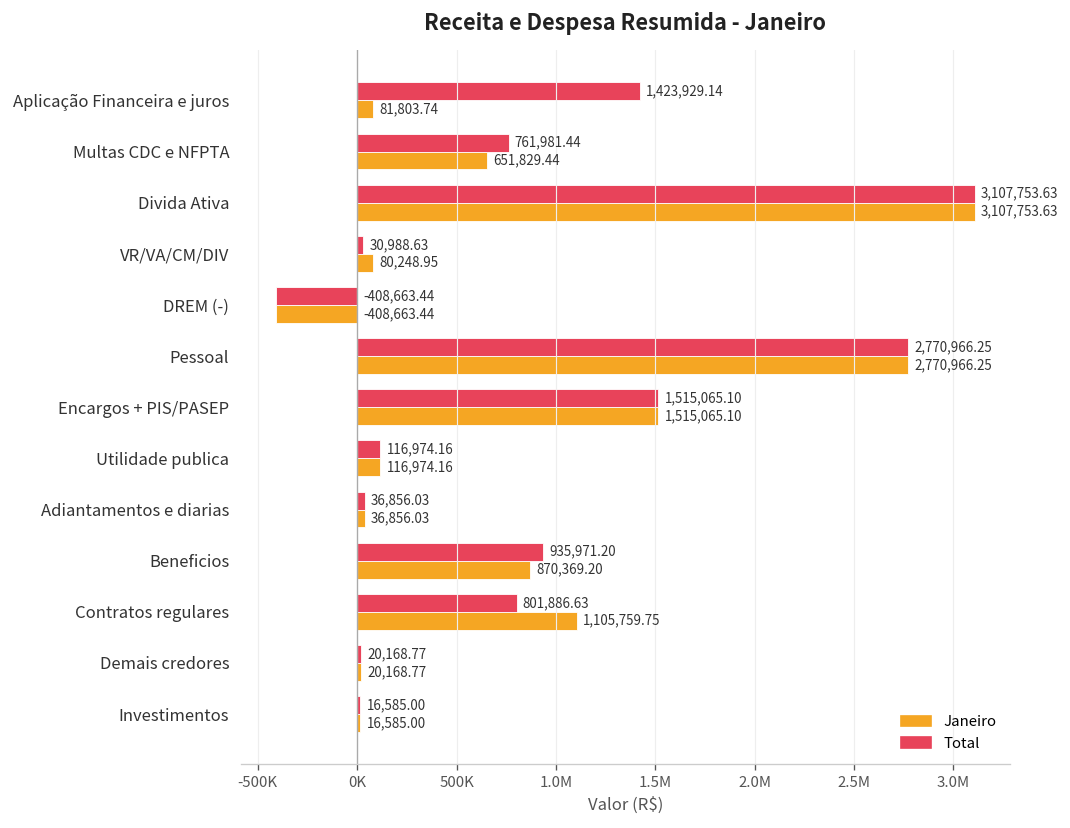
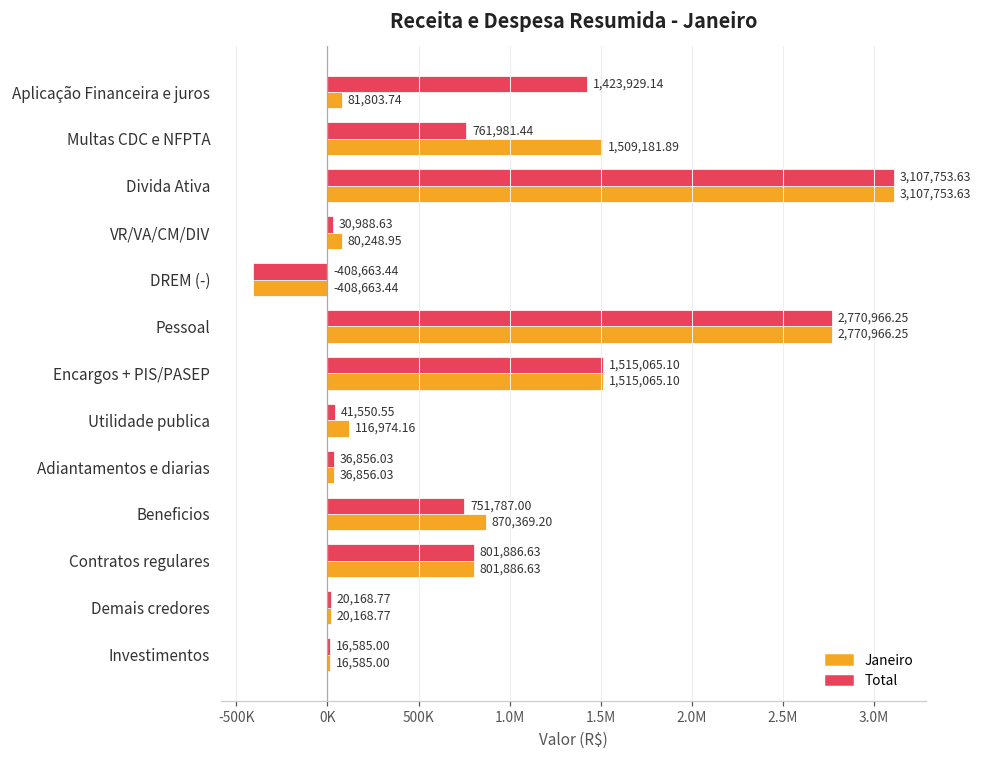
  {
    "Janeiro": {
      "Aplicação Financeira e juros": "81,803.74",
-     "Multas CDC e NFPTA": "651,829.44",
+     "Multas CDC e NFPTA": "1,509,181.89",
      "Divida Ativa": "3,107,753.63",
      "VR/VA/CM/DIV": "80,248.95",
      "Pessoal": "2,770,966.25",
      "Encargos + PIS/PASEP": "1,515,065.10",
      "Utilidade publica": "116,974.16",
      "Adiantamentos e diarias": "36,856.03",
      "Beneficios": "870,369.20",
-     "Contratos regulares": "1,105,759.75",
+     "Contratos regulares": "801,886.63",
      "Demais credores": "20,168.77",
      "Investimentos": "16,585.00"
    },
    "Total": {
      "Aplicação Financeira e juros": "1,423,929.14",
      "Multas CDC e NFPTA": "761,981.44",
      "Divida Ativa": "3,107,753.63",
      "VR/VA/CM/DIV": "30,988.63",
      "Pessoal": "2,770,966.25",
      "Encargos + PIS/PASEP": "1,515,065.10",
-     "Utilidade publica": "116,974.16",
+     "Utilidade publica": "41,550.55",
      "Adiantamentos e diarias": "36,856.03",
-     "Beneficios": "935,971.20",
+     "Beneficios": "751,787.00",
      "Contratos regulares": "801,886.63",
      "Demais credores": "20,168.77",
      "Investimentos": "16,585.00"
    }
  }
